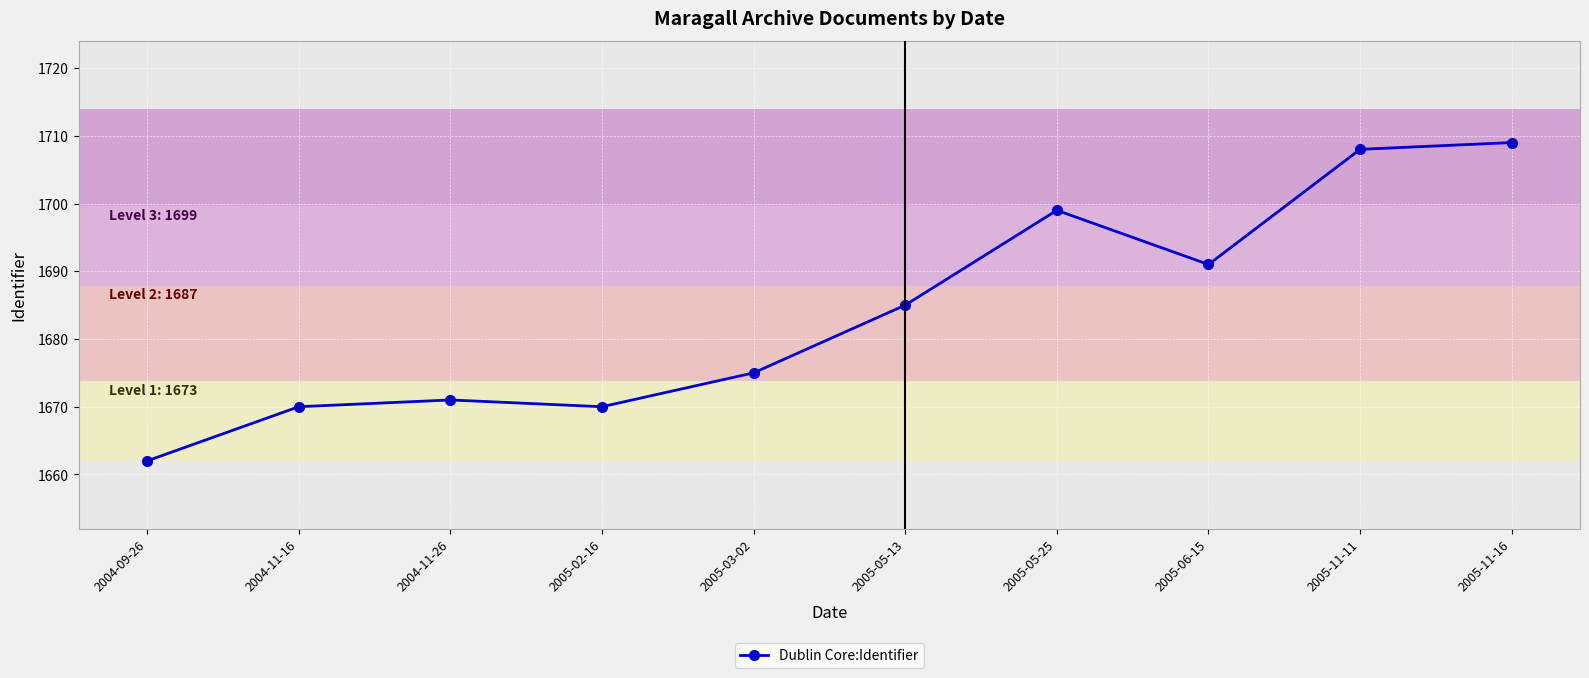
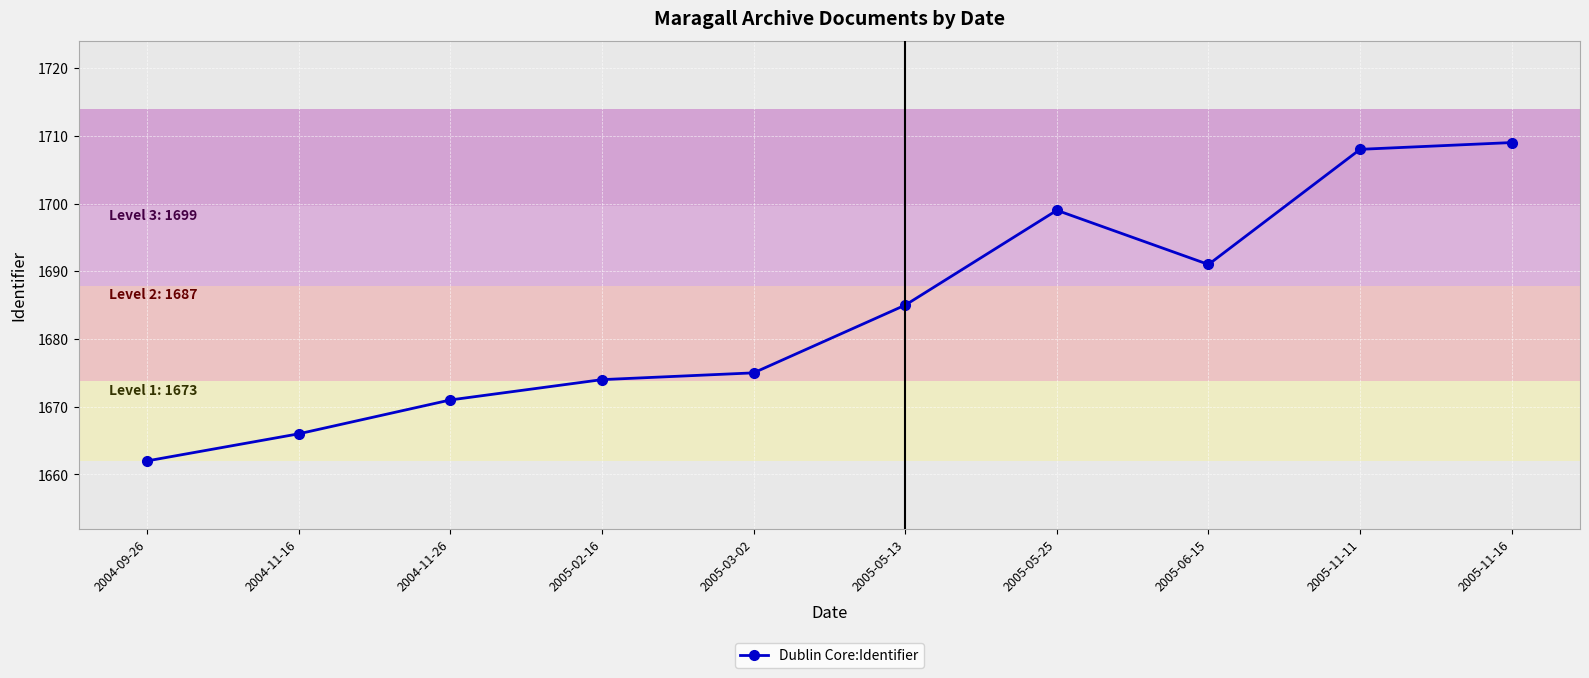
  {
    "2004-09-26": 1662,
-   "2004-11-16": 1670,
+   "2004-11-16": 1666,
    "2004-11-26": 1671,
-   "2005-02-16": 1670,
+   "2005-02-16": 1674,
    "2005-03-02": 1675,
    "2005-05-13": 1685,
    "2005-05-25": 1699,
    "2005-06-15": 1691,
    "2005-11-11": 1708,
    "2005-11-16": 1709
  }
